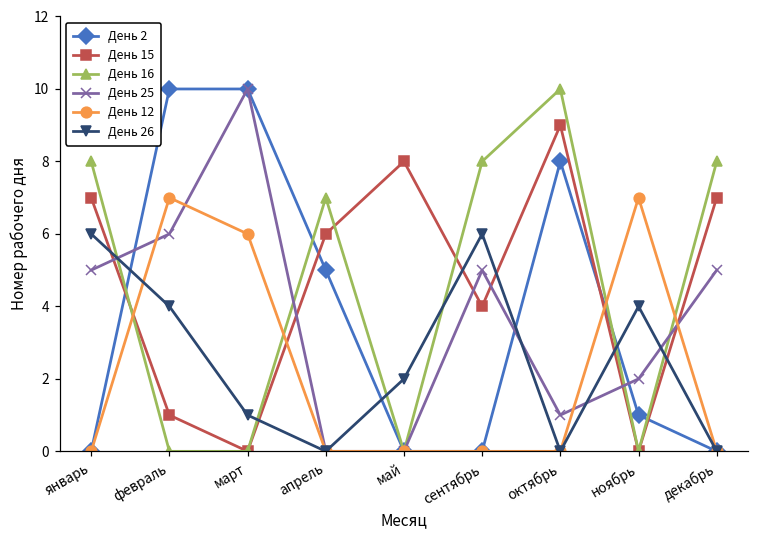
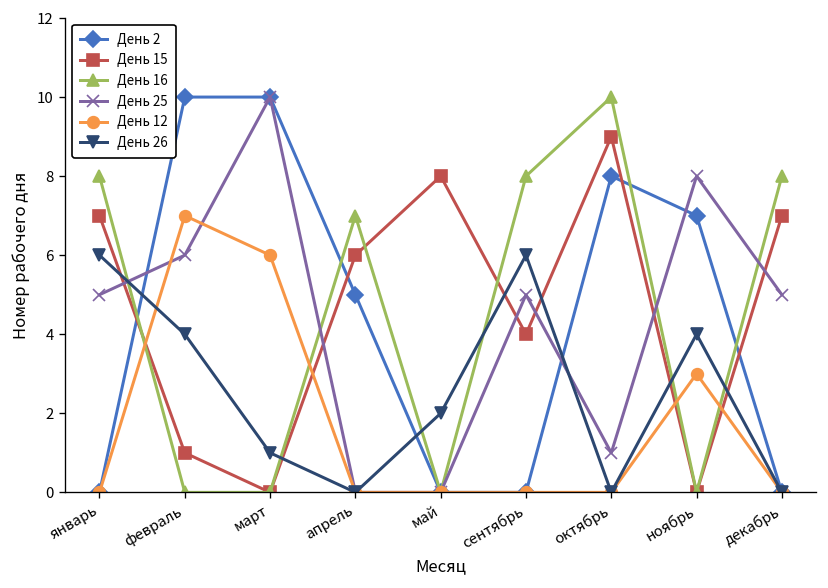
  {
    "День 2": {
      "февраль": 10,
      "апрель": 5,
      "октябрь": 8,
-     "ноябрь": 1
+     "ноябрь": 7
    },
    "День 15": {
      "январь": 7,
      "февраль": 1,
      "апрель": 6,
      "май": 8,
      "сентябрь": 4,
      "октябрь": 9,
      "декабрь": 7
    },
    "День 16": {
      "январь": 8,
      "февраль": 0,
      "апрель": 7,
      "сентябрь": 8,
      "октябрь": 10,
      "декабрь": 8
    },
    "День 25": {
      "январь": 5,
      "февраль": 6,
      "сентябрь": 5,
      "октябрь": 1,
-     "ноябрь": 2,
+     "ноябрь": 8,
      "декабрь": 5
    },
    "День 12": {
      "февраль": 7,
      "март": 6,
-     "ноябрь": 7
+     "ноябрь": 3
    },
    "День 26": {
      "январь": 6,
      "февраль": 4,
      "март": 1,
      "май": 2,
      "сентябрь": 6,
      "ноябрь": 4
    }
  }
